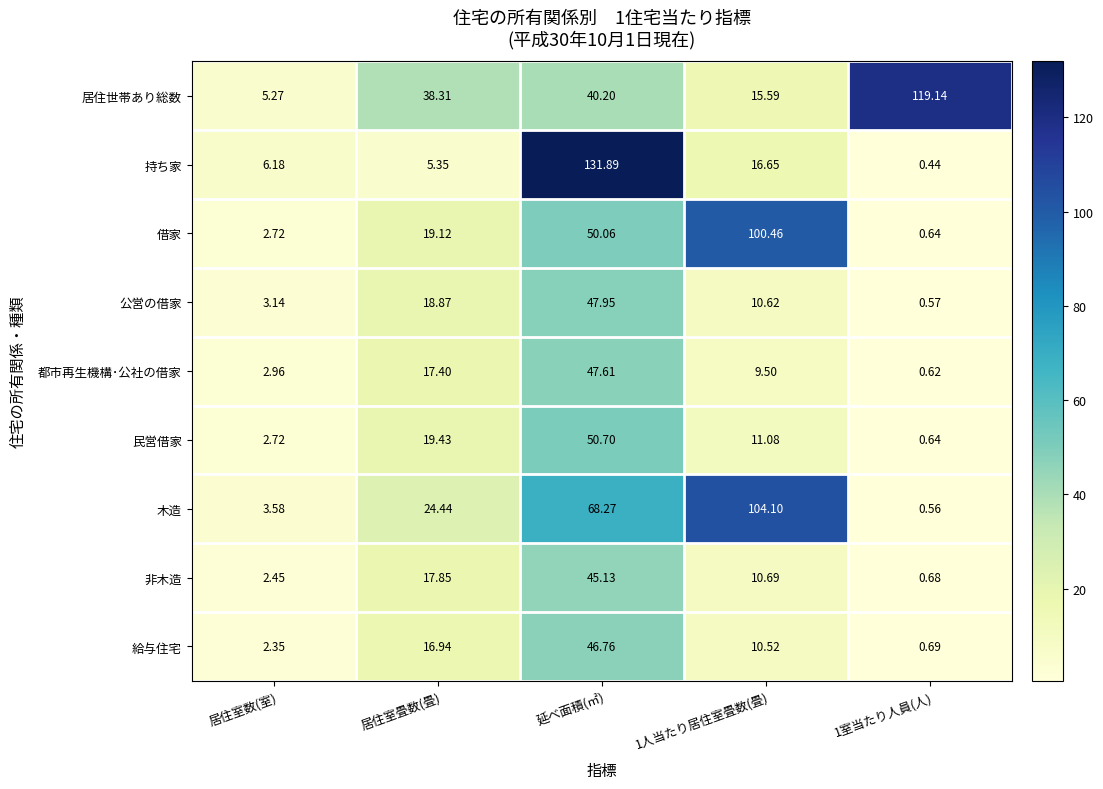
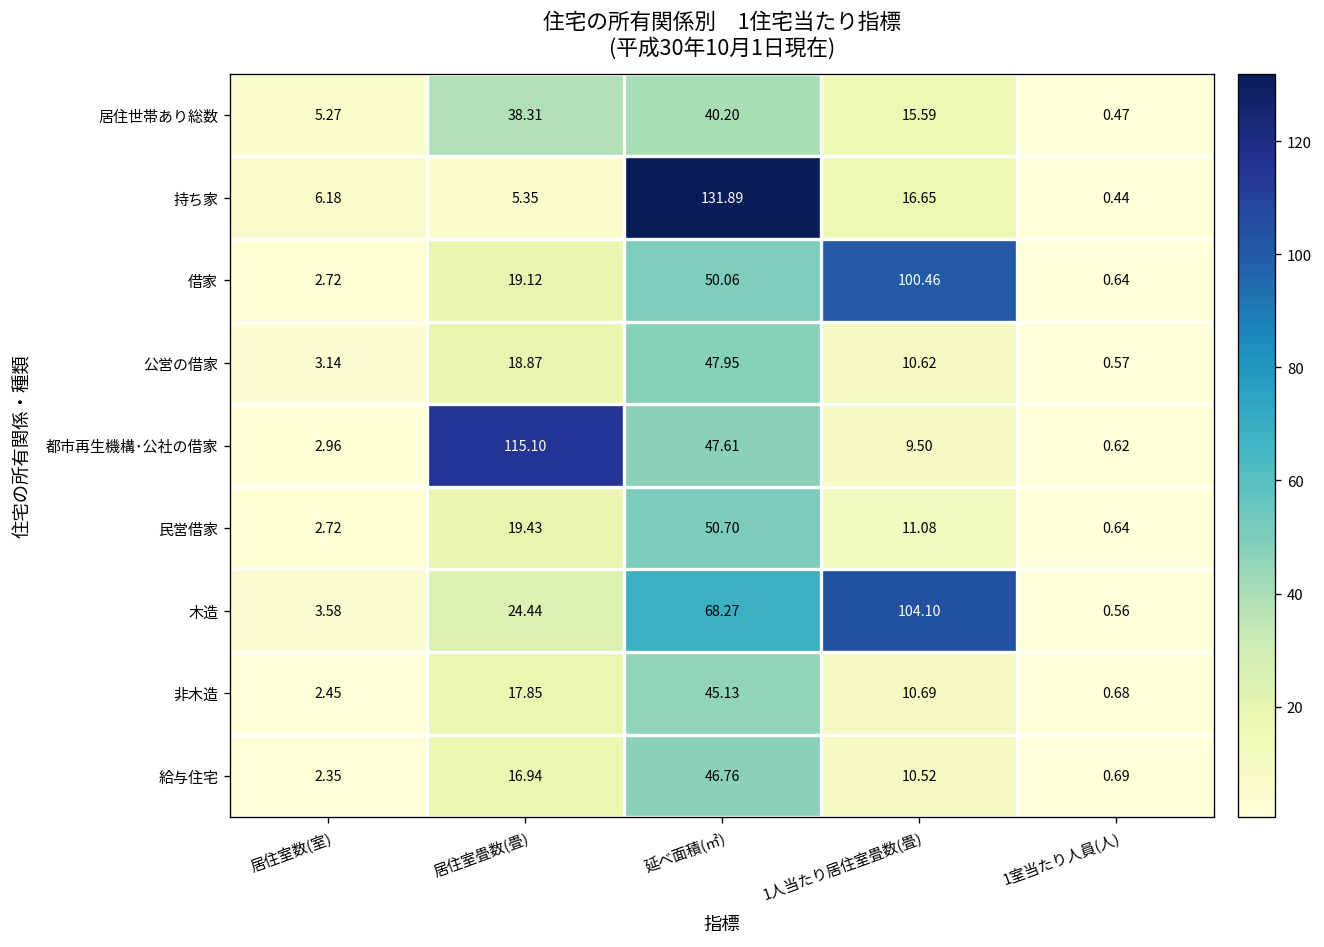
  {
    "居住世帯あり総数": {
      "居住室数(室)": 5.27,
      "居住室畳数(畳)": 38.31,
      "延べ面積(㎡)": 40.20,
      "1人当たり居住室畳数(畳)": 15.59,
-     "1室当たり人員(人)": 119.14
+     "1室当たり人員(人)": 0.47
    },
    "持ち家": {
      "居住室数(室)": 6.18,
      "居住室畳数(畳)": 5.35,
      "延べ面積(㎡)": 131.89,
      "1人当たり居住室畳数(畳)": 16.65,
      "1室当たり人員(人)": 0.44
    },
    "借家": {
      "居住室数(室)": 2.72,
      "居住室畳数(畳)": 19.12,
      "延べ面積(㎡)": 50.06,
      "1人当たり居住室畳数(畳)": 100.46,
      "1室当たり人員(人)": 0.64
    },
    "公営の借家": {
      "居住室数(室)": 3.14,
      "居住室畳数(畳)": 18.87,
      "延べ面積(㎡)": 47.95,
      "1人当たり居住室畳数(畳)": 10.62,
      "1室当たり人員(人)": 0.57
    },
    "都市再生機構･公社の借家": {
      "居住室数(室)": 2.96,
-     "居住室畳数(畳)": 17.40,
+     "居住室畳数(畳)": 115.10,
      "延べ面積(㎡)": 47.61,
      "1人当たり居住室畳数(畳)": 9.50,
      "1室当たり人員(人)": 0.62
    },
    "民営借家": {
      "居住室数(室)": 2.72,
      "居住室畳数(畳)": 19.43,
      "延べ面積(㎡)": 50.70,
      "1人当たり居住室畳数(畳)": 11.08,
      "1室当たり人員(人)": 0.64
    },
    "木造": {
      "居住室数(室)": 3.58,
      "居住室畳数(畳)": 24.44,
      "延べ面積(㎡)": 68.27,
      "1人当たり居住室畳数(畳)": 104.10,
      "1室当たり人員(人)": 0.56
    },
    "非木造": {
      "居住室数(室)": 2.45,
      "居住室畳数(畳)": 17.85,
      "延べ面積(㎡)": 45.13,
      "1人当たり居住室畳数(畳)": 10.69,
      "1室当たり人員(人)": 0.68
    },
    "給与住宅": {
      "居住室数(室)": 2.35,
      "居住室畳数(畳)": 16.94,
      "延べ面積(㎡)": 46.76,
      "1人当たり居住室畳数(畳)": 10.52,
      "1室当たり人員(人)": 0.69
    }
  }
